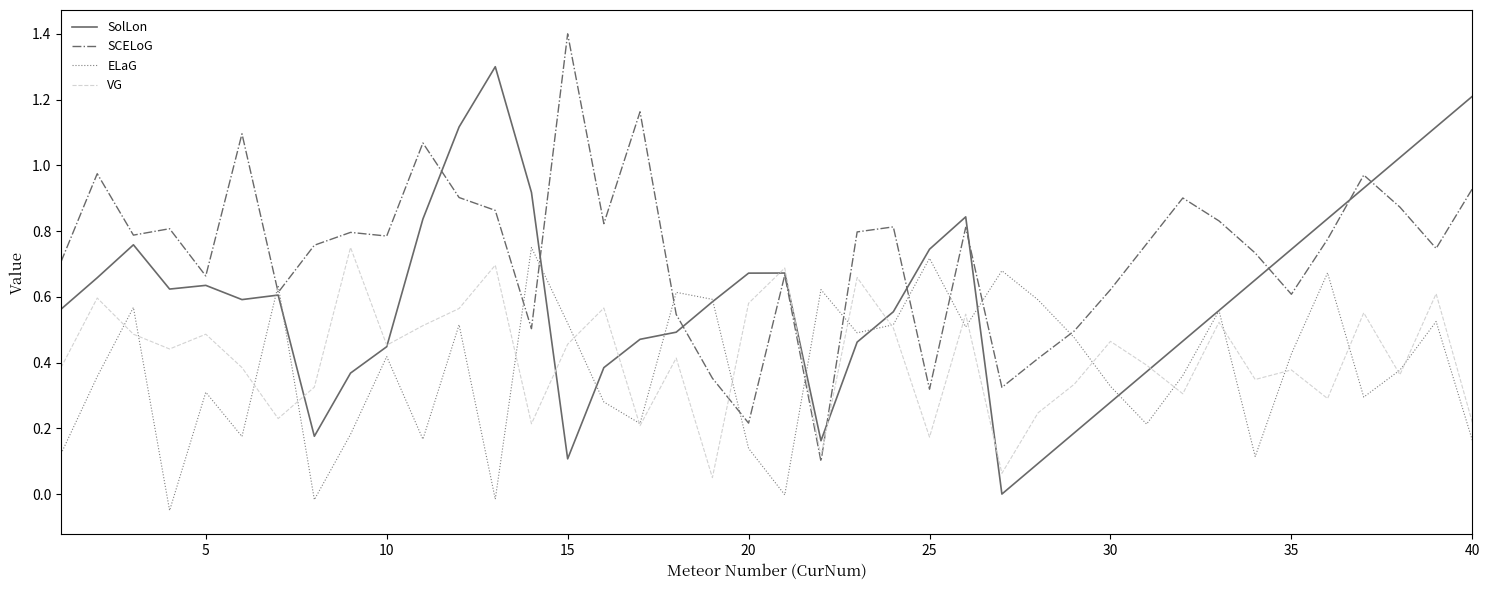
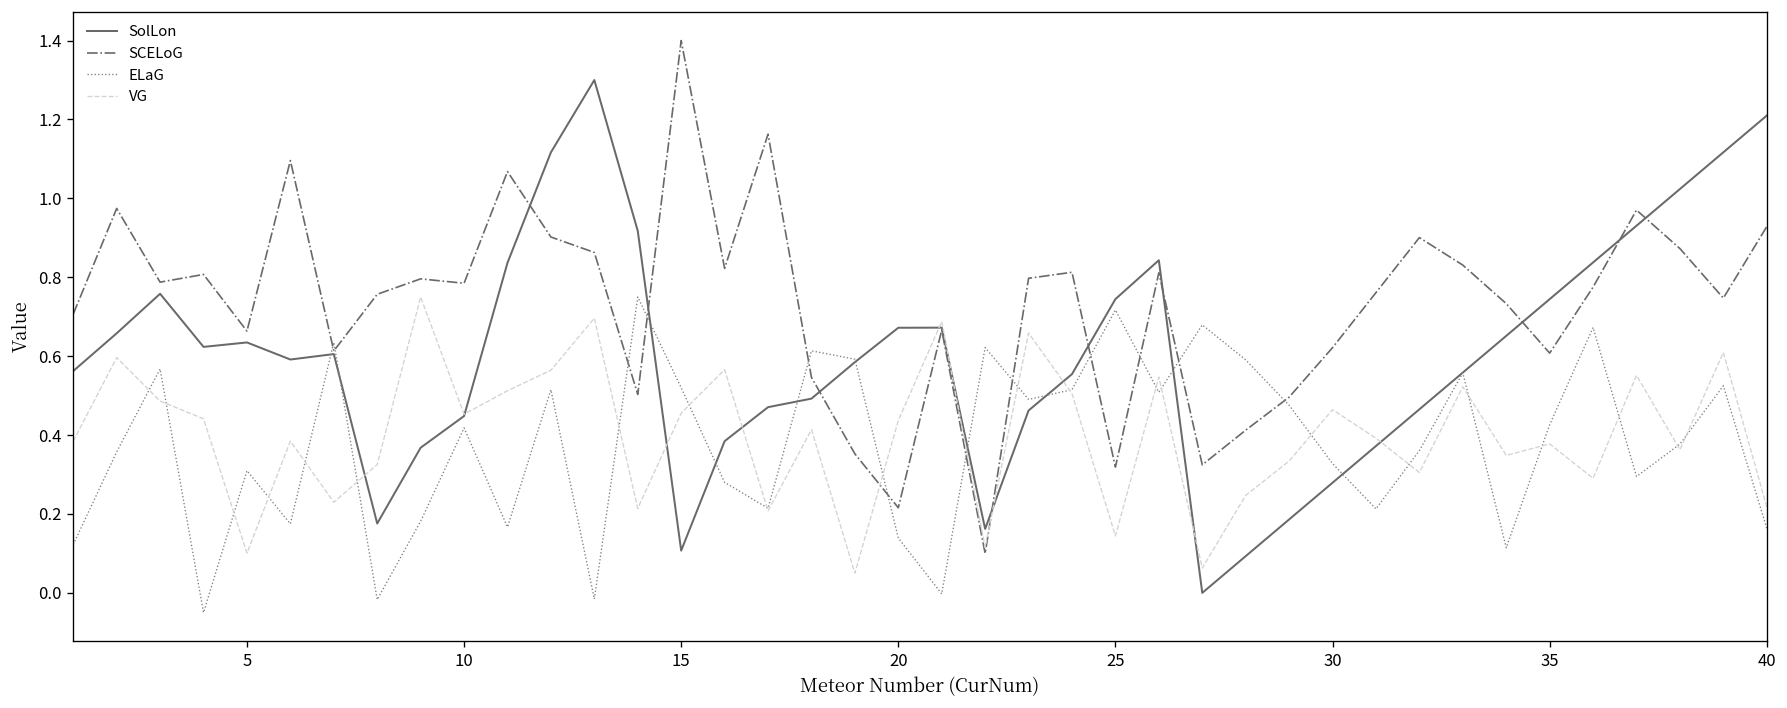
  {
    "VG": {
-     "5": 0.49,
+     "5": 0.10,
      "15": 0.46,
-     "20": 0.58,
-     "25": 0.17,
+     "20": 0.44,
+     "25": 0.14,
      "30": 0.46,
      "35": 0.38,
      "40": 0.22
    }
  }
